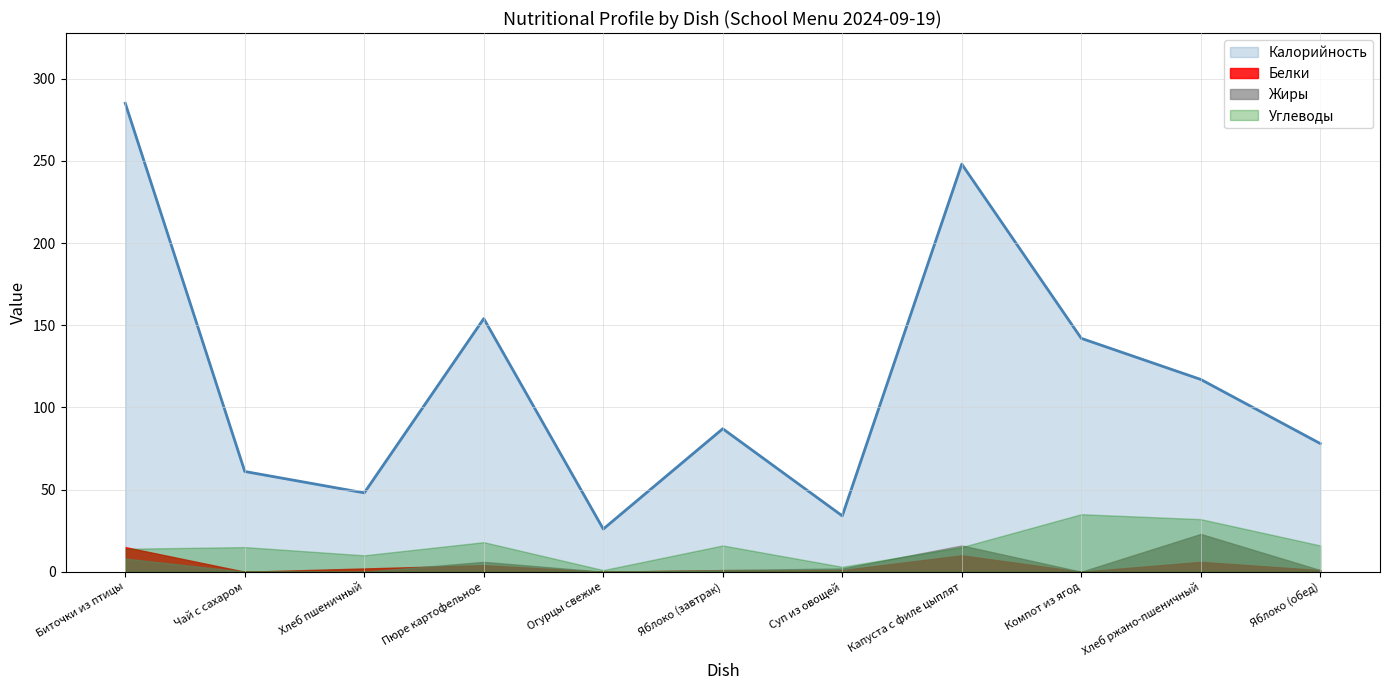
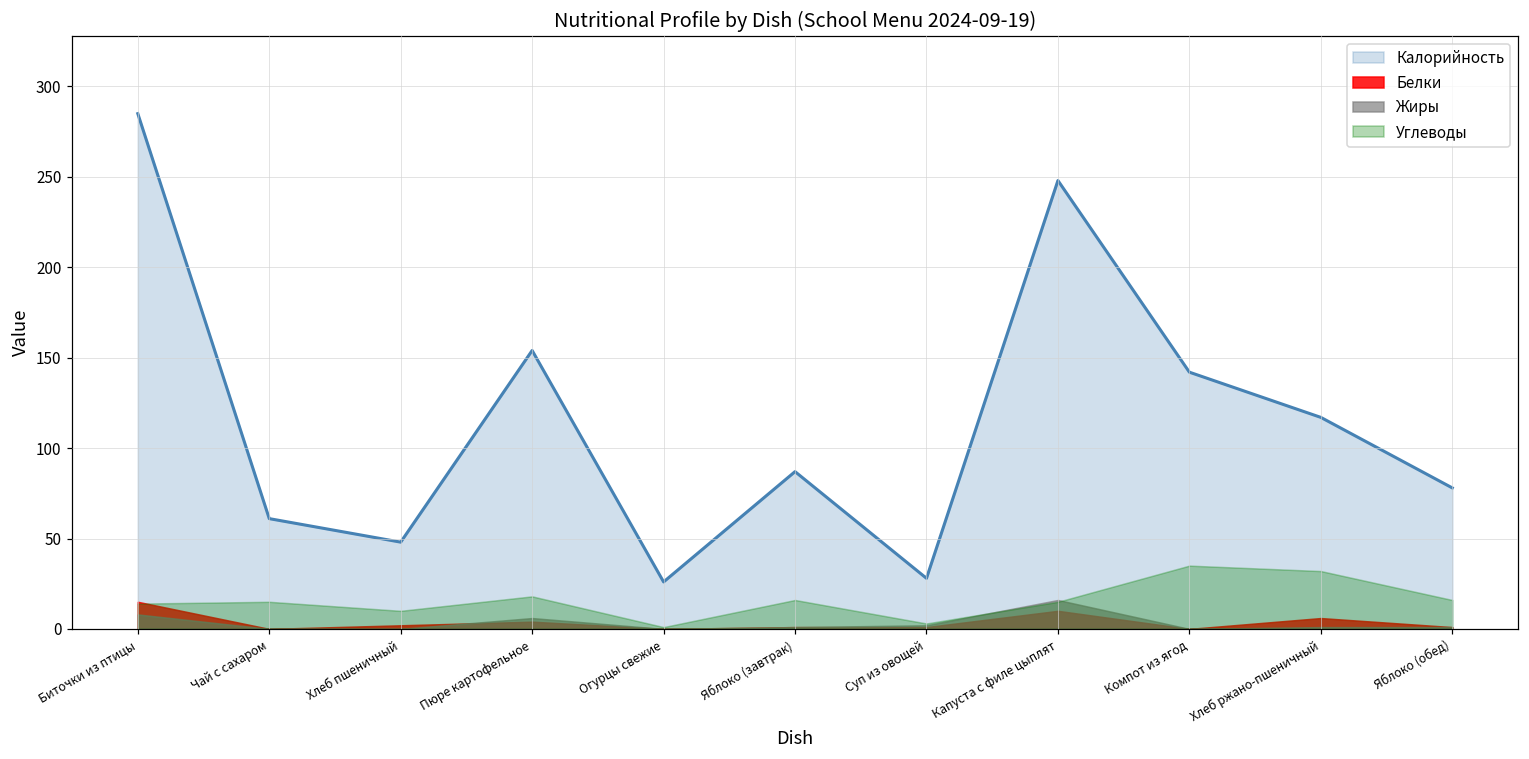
  {
    "Калорийность": {
      "Биточки из птицы": 285,
      "Чай с сахаром": 61,
      "Хлеб пшеничный": 48,
      "Пюре картофельное": 154,
      "Огурцы свежие": 26,
      "Яблоко (завтрак)": 87,
-     "Суп из овощей": 34,
+     "Суп из овощей": 28,
      "Капуста с филе цыплят": 248,
      "Компот из ягод": 142,
      "Хлеб ржано-пшеничный": 117,
      "Яблоко (обед)": 78
    },
    "Белки": {
      "Хлеб пшеничный": 2,
      "Пюре картофельное": 4,
      "Капуста с филе цыплят": 10,
      "Хлеб ржано-пшеничный": 6
    },
    "Жиры": {
      "Биточки из птицы": 8,
      "Хлеб пшеничный": 0,
      "Пюре картофельное": 6,
-     "Хлеб ржано-пшеничный": 23
+     "Хлеб ржано-пшеничный": 1
    },
    "Углеводы": {
      "Чай с сахаром": 15,
      "Хлеб пшеничный": 10,
      "Пюре картофельное": 18,
      "Яблоко (завтрак)": 16,
      "Компот из ягод": 35,
      "Хлеб ржано-пшеничный": 32,
      "Яблоко (обед)": 16
    }
  }
